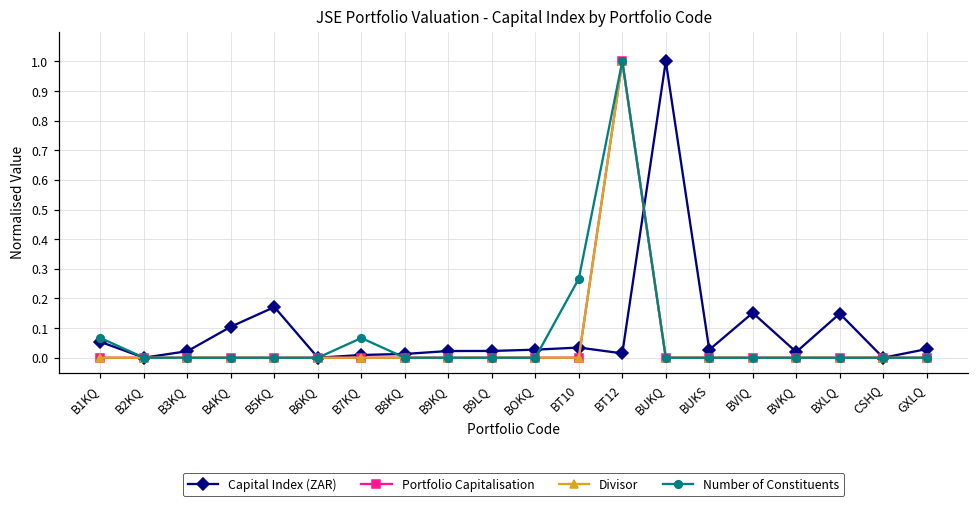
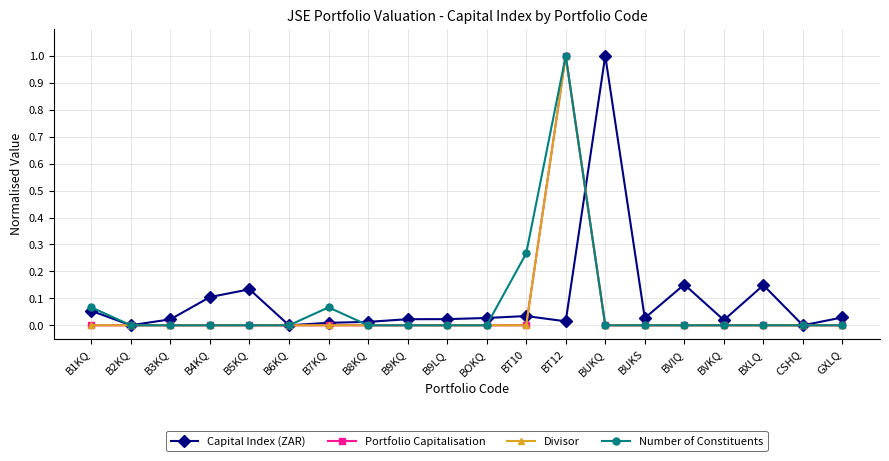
  {
    "Capital Index (ZAR)": {
      "B1KQ": 0.05,
      "B3KQ": 0.02,
      "B4KQ": 0.10,
-     "B5KQ": 0.17,
+     "B5KQ": 0.13,
      "B8KQ": 0.01,
      "B9KQ": 0.02,
      "B9LQ": 0.02,
      "BOKQ": 0.03,
      "BT10": 0.03,
      "BT12": 0.01,
      "BUKQ": 1.00,
      "BUKS": 0.03,
      "BVIQ": 0.15,
      "BVKQ": 0.02,
      "BXLQ": 0.15,
      "GXLQ": 0.03
    },
    "Divisor": {
      "B1KQ": 0.00,
      "BT10": 0.00
    },
    "Number of Constituents": {
      "B1KQ": 0.07,
      "B7KQ": 0.07,
      "BT10": 0.27
    }
  }
